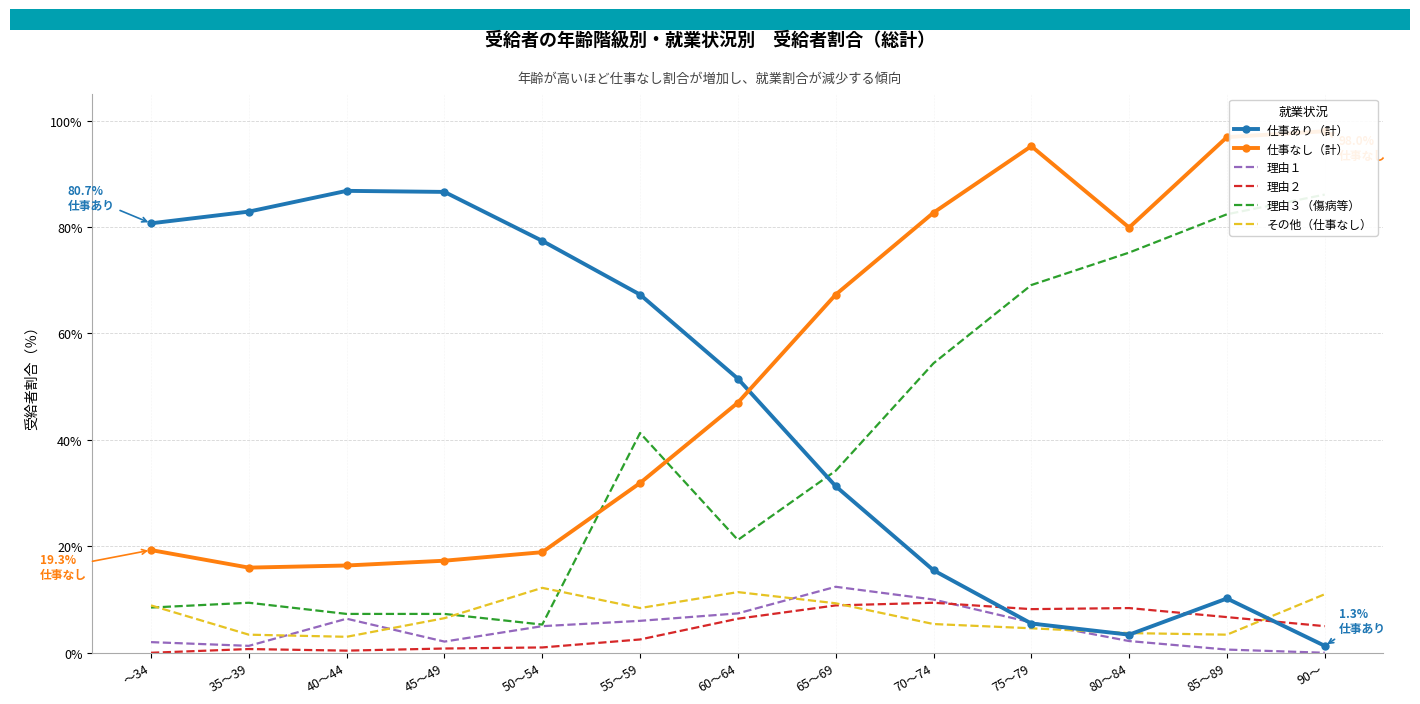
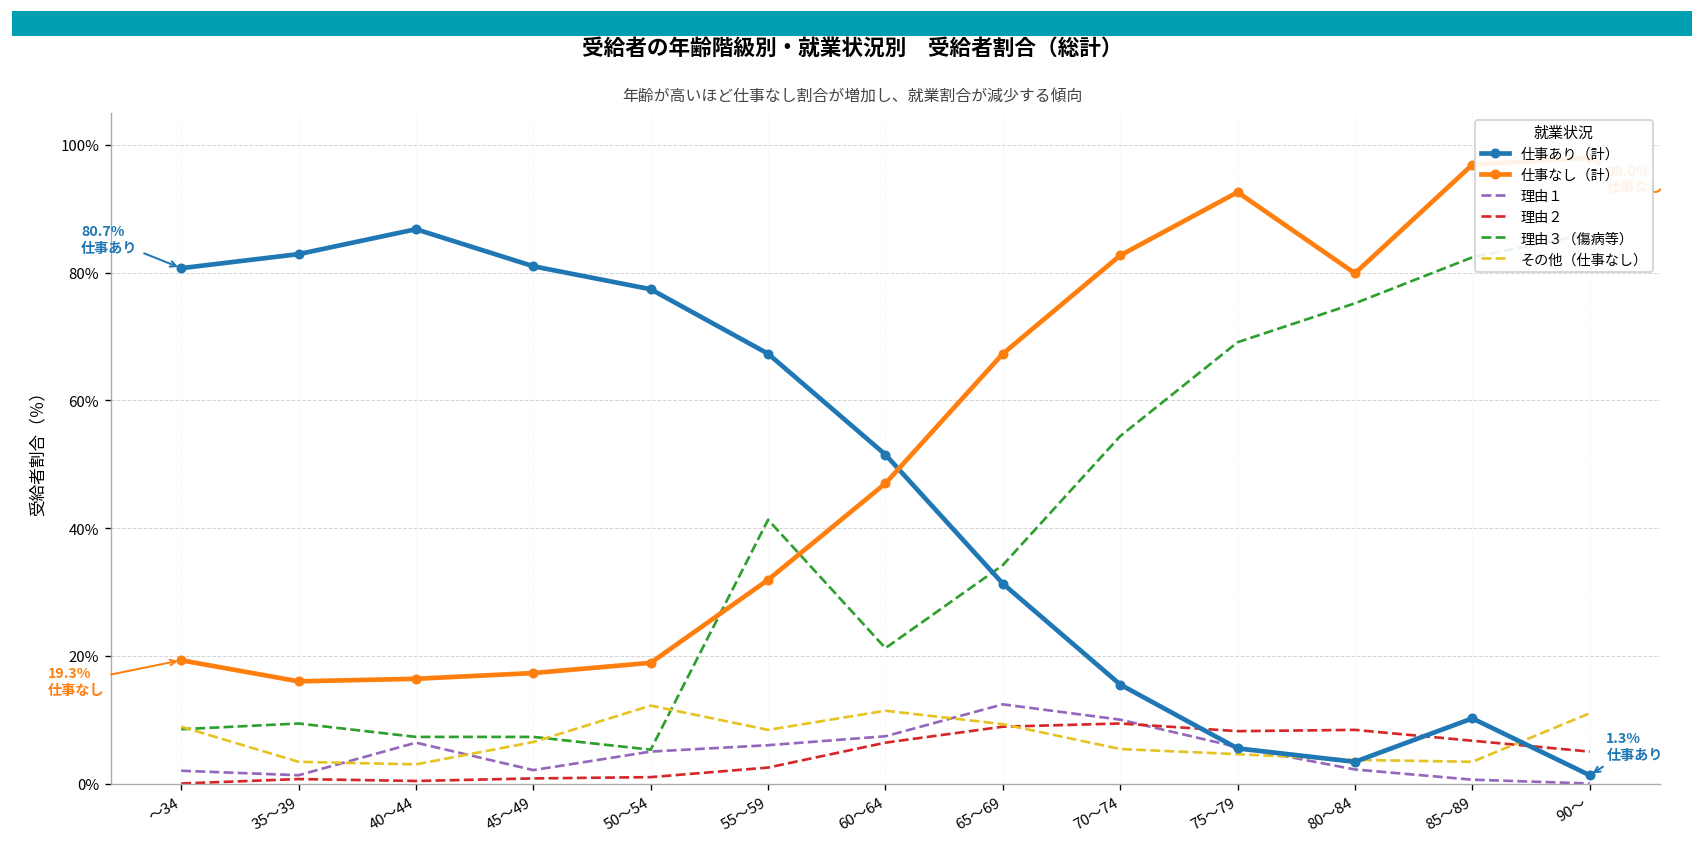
  {
    "仕事あり（計）": {
      "35～39": "83%",
      "40～44": "87%",
-     "45～49": "87%",
+     "45～49": "81%",
      "50～54": "77%",
      "55～59": "67%",
      "60～64": "52%",
      "65～69": "31%",
      "70～74": "16%",
      "85～89": "10%"
    },
    "仕事なし（計）": {
      "35～39": "16%",
      "40～44": "16%",
      "45～49": "17%",
      "50～54": "19%",
      "55～59": "32%",
      "60～64": "47%",
      "65～69": "67%",
      "70～74": "83%",
-     "75～79": "95%",
+     "75～79": "93%",
      "80～84": "80%",
      "85～89": "97%"
    },
    "理由１": {
      "～34": "2%",
      "35～39": "1%",
      "40～44": "6%",
      "45～49": "2%",
      "55～59": "6%",
      "60～64": "7%",
      "65～69": "12%",
      "70～74": "10%",
      "80～84": "2%",
      "85～89": "1%",
      "90～": "0%"
    },
    "理由２": {
      "～34": "0%",
      "35～39": "1%",
      "40～44": "0%",
      "45～49": "1%",
      "50～54": "1%",
      "55～59": "3%",
      "60～64": "6%",
      "70～74": "9%",
      "75～79": "8%",
      "80～84": "8%",
      "85～89": "7%"
    },
    "理由３（傷病等）": {
      "35～39": "9%",
      "40～44": "7%",
      "45～49": "7%",
      "55～59": "41%",
      "60～64": "21%",
      "65～69": "34%",
      "70～74": "54%",
      "75～79": "69%",
      "80～84": "75%",
      "85～89": "82%"
    },
    "その他（仕事なし）": {
      "35～39": "3%",
      "40～44": "3%",
      "45～49": "7%",
      "50～54": "12%",
      "55～59": "8%",
      "60～64": "11%",
      "70～74": "5%",
      "75～79": "5%",
      "85～89": "3%",
      "90～": "11%"
    }
  }
